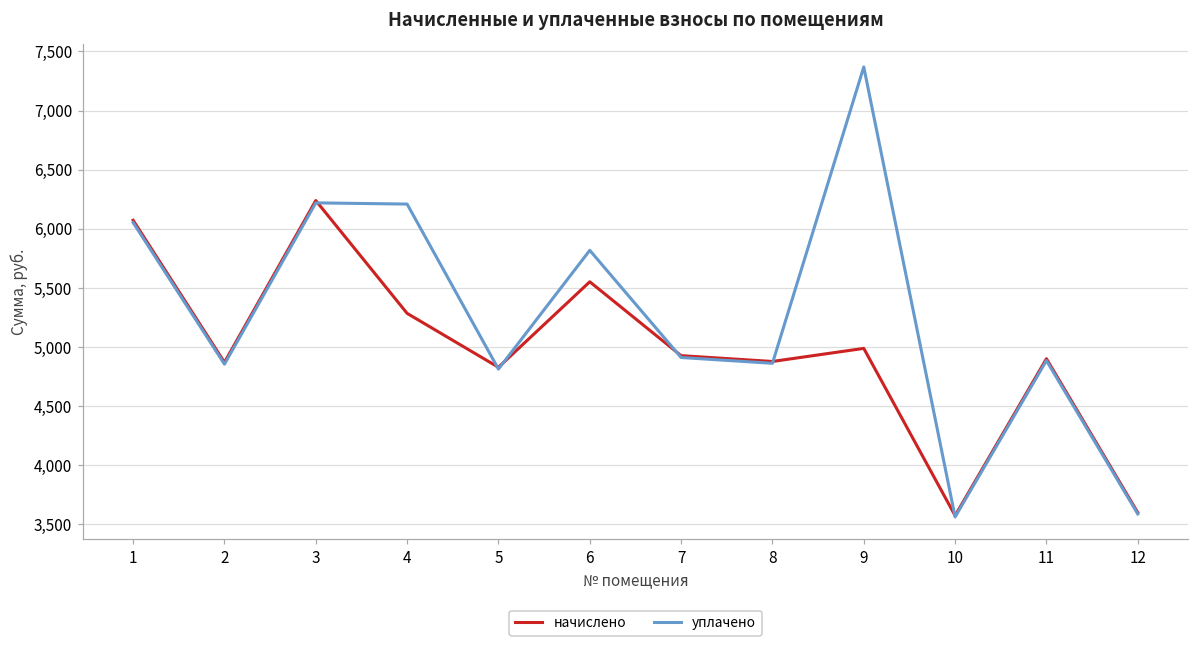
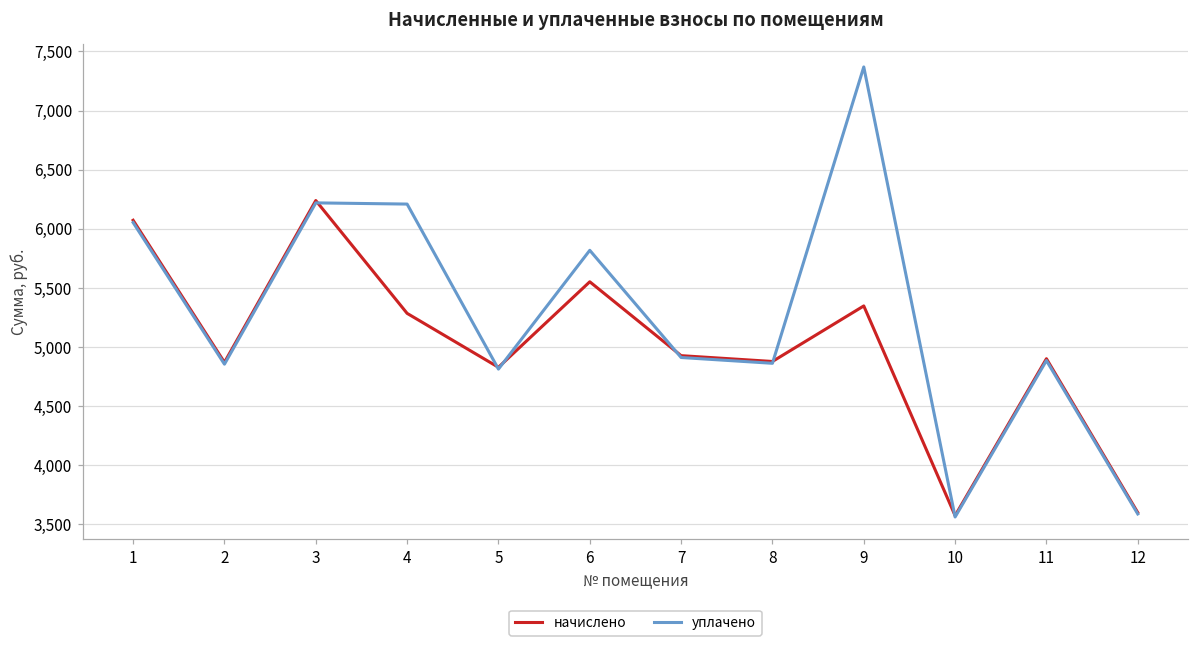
  {
    "начислено": {
      "4": "5,280",
      "6": "5,550",
-     "9": "4,990"
+     "9": "5,350"
    },
    "уплачено": {
      "4": "6,210",
      "6": "5,820",
      "9": "7,370"
    }
  }
